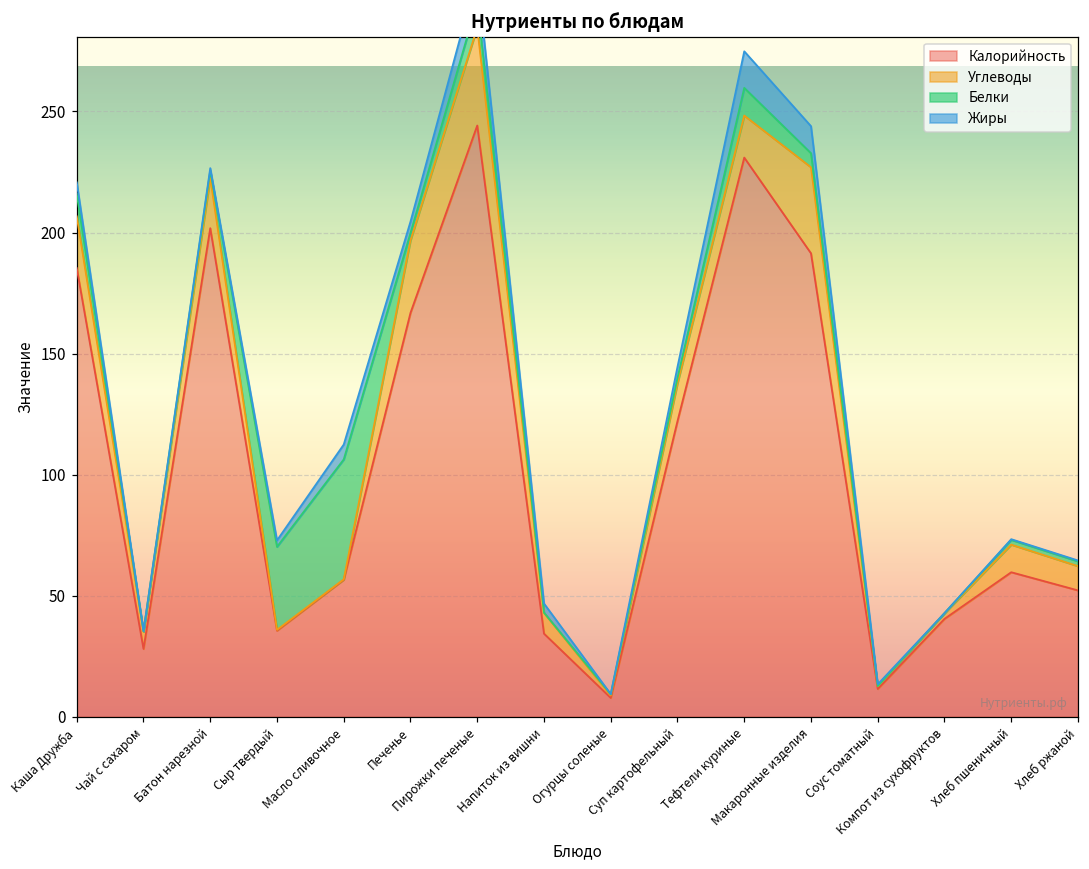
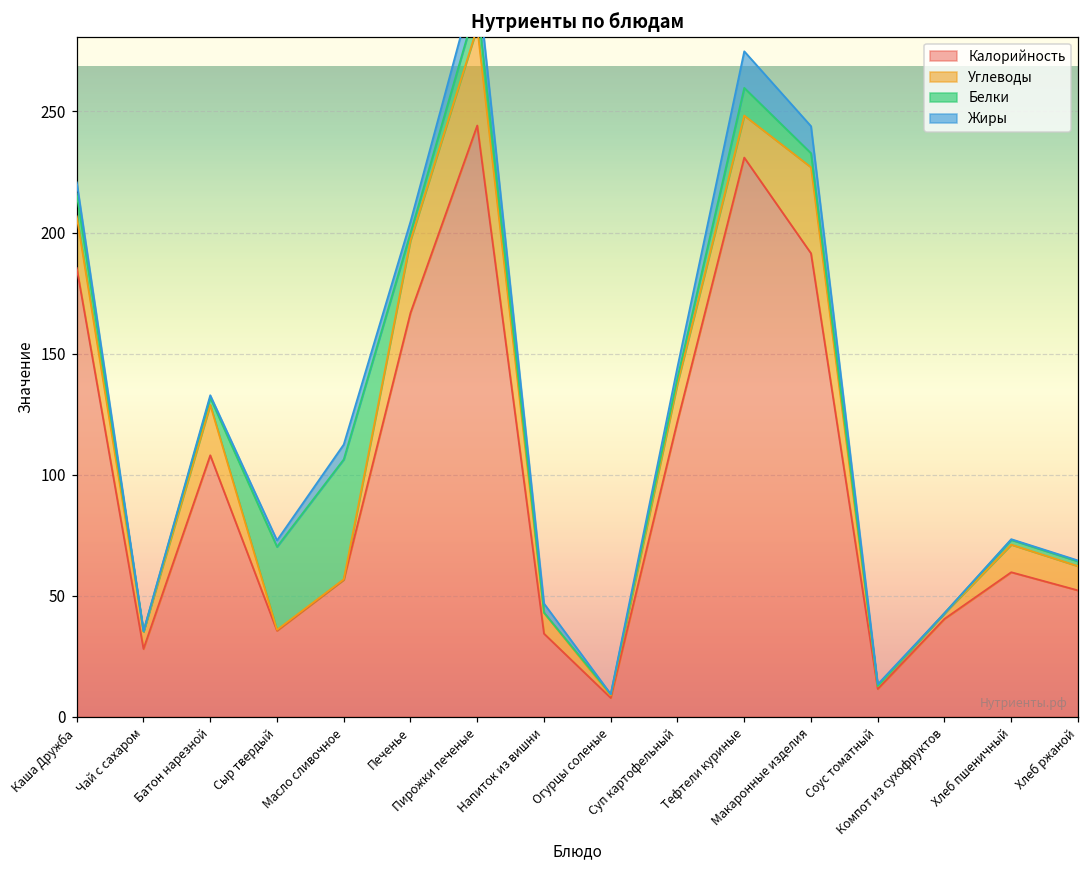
  {
    "Калорийность": {
      "Каша Дружба": 185,
      "Чай с сахаром": 28,
-     "Батон нарезной": 202,
+     "Батон нарезной": 108,
      "Печенье": 167,
      "Пирожки печеные": 244,
      "Напиток из вишни": 34,
      "Суп картофельный": 122,
      "Тефтели куриные": 231,
      "Макаронные изделия": 191,
      "Компот из сухофруктов": 40,
      "Хлеб пшеничный": 60,
      "Хлеб ржаной": 52
    },
    "Углеводы": {
      "Каша Дружба": 21,
      "Батон нарезной": 21,
      "Печенье": 30,
      "Суп картофельный": 16,
      "Тефтели куриные": 17,
      "Макаронные изделия": 36,
      "Хлеб пшеничный": 11,
      "Хлеб ржаной": 10
    },
    "Белки": {
      "Каша Дружба": 9,
      "Сыр твердый": 34,
      "Масло сливочное": 50,
      "Печенье": 3,
      "Суп картофельный": 2,
      "Тефтели куриные": 11,
      "Макаронные изделия": 6
    },
    "Жиры": {
      "Каша Дружба": 5,
      "Сыр твердый": 3,
      "Масло сливочное": 6,
      "Печенье": 5,
      "Напиток из вишни": 4,
      "Суп картофельный": 5,
      "Тефтели куриные": 15,
      "Макаронные изделия": 11
    }
  }
